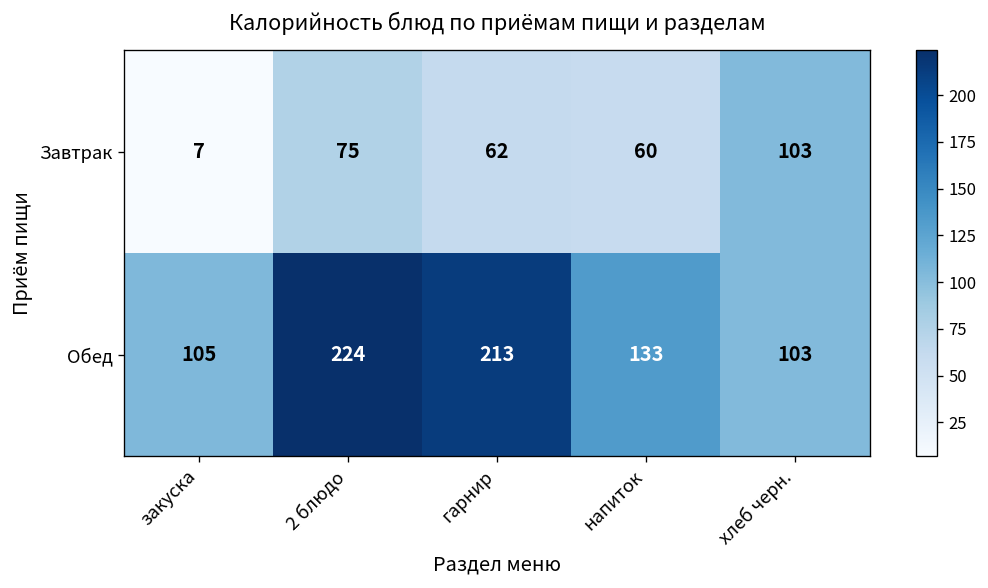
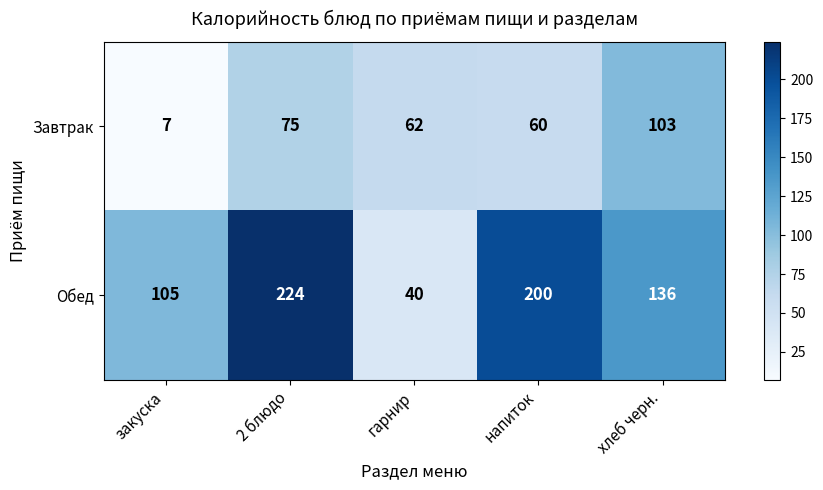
  {
    "Завтрак": {
      "закуска": 7,
      "2 блюдо": 75,
      "гарнир": 62,
      "напиток": 60,
      "хлеб черн.": 103
    },
    "Обед": {
      "закуска": 105,
      "2 блюдо": 224,
-     "гарнир": 213,
-     "напиток": 133,
-     "хлеб черн.": 103
+     "гарнир": 40,
+     "напиток": 200,
+     "хлеб черн.": 136
    }
  }
